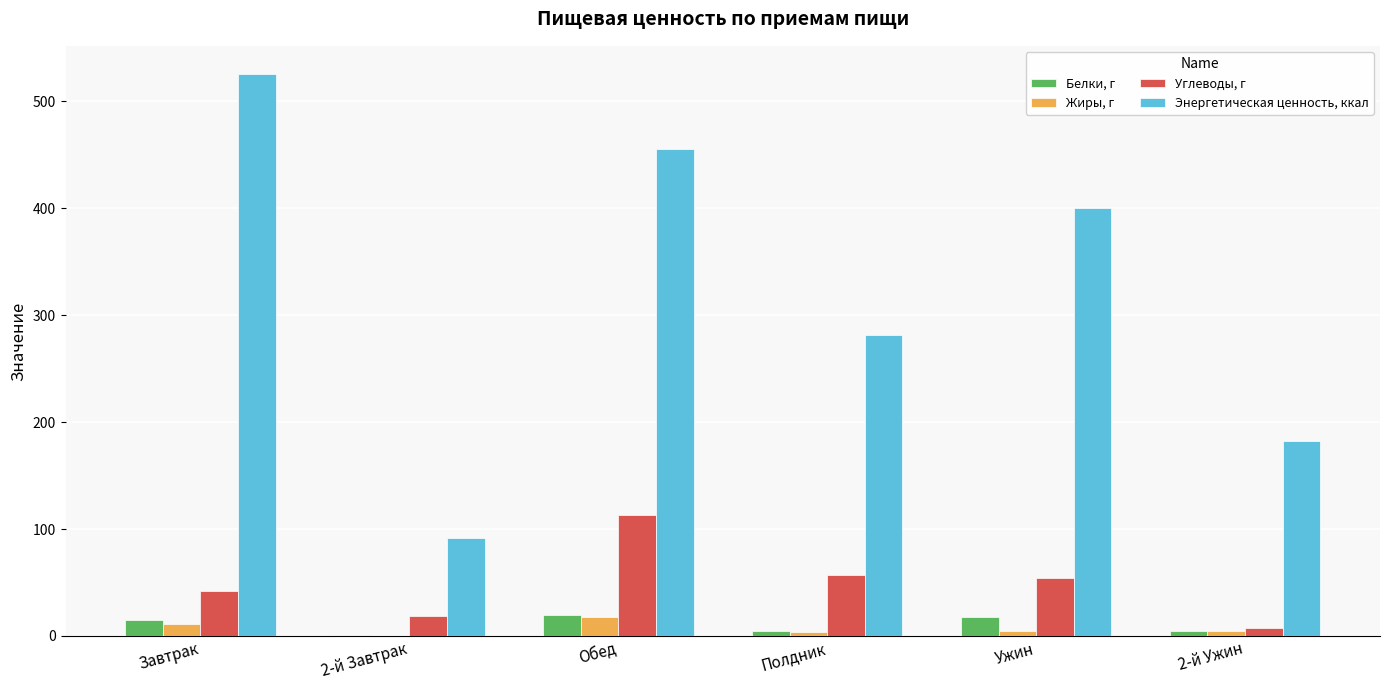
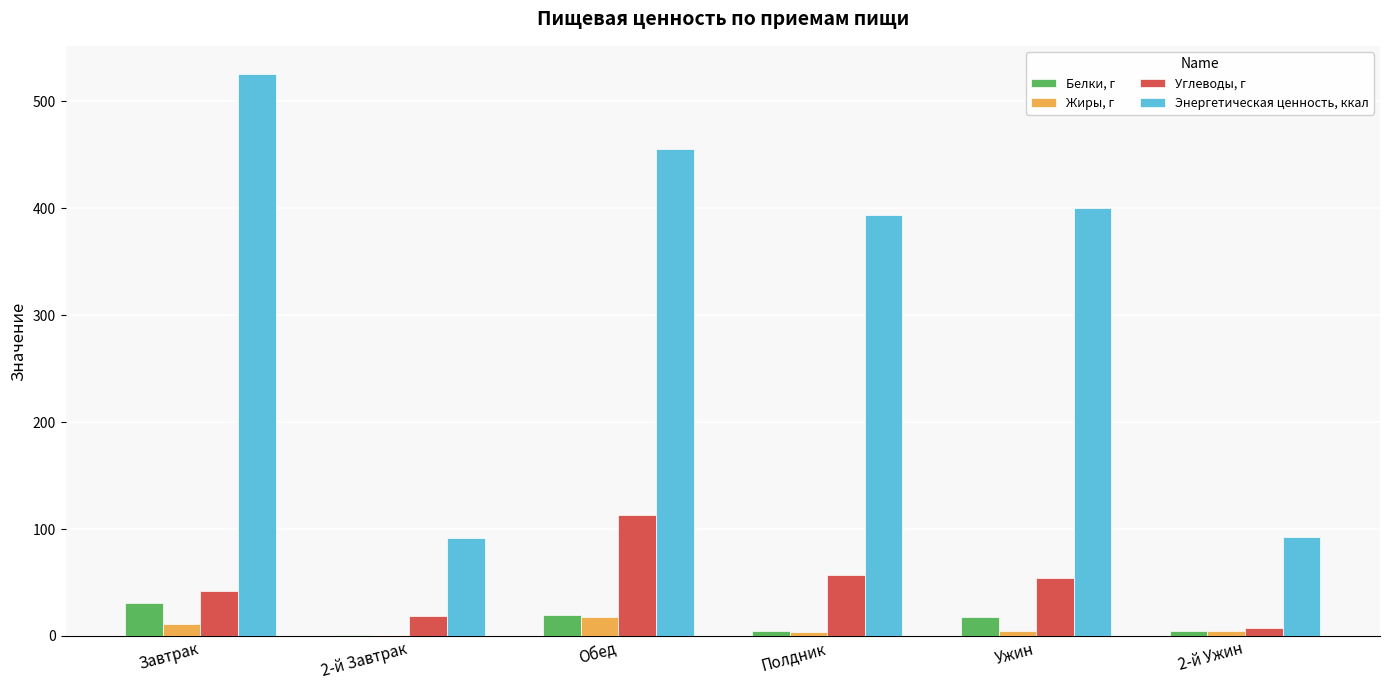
  {
    "Белки, г": {
-     "Завтрак": 15,
+     "Завтрак": 31,
      "Обед": 19,
      "Полдник": 4,
      "Ужин": 18,
      "2-й Ужин": 5
    },
    "Жиры, г": {
      "Завтрак": 11,
      "Обед": 18,
      "Полдник": 4,
      "Ужин": 4,
      "2-й Ужин": 4
    },
    "Углеводы, г": {
      "Завтрак": 42,
      "2-й Завтрак": 19,
      "Обед": 113,
      "Полдник": 57,
      "Ужин": 54,
      "2-й Ужин": 7
    },
    "Энергетическая ценность, ккал": {
      "Завтрак": 526,
      "2-й Завтрак": 91,
      "Обед": 456,
-     "Полдник": 281,
+     "Полдник": 394,
      "Ужин": 401,
-     "2-й Ужин": 183
+     "2-й Ужин": 93
    }
  }
